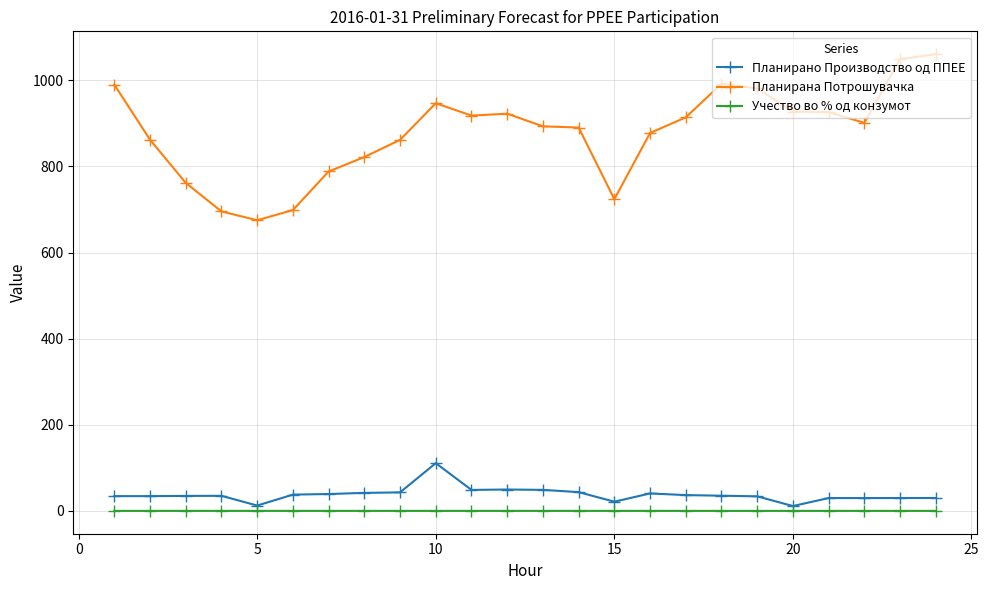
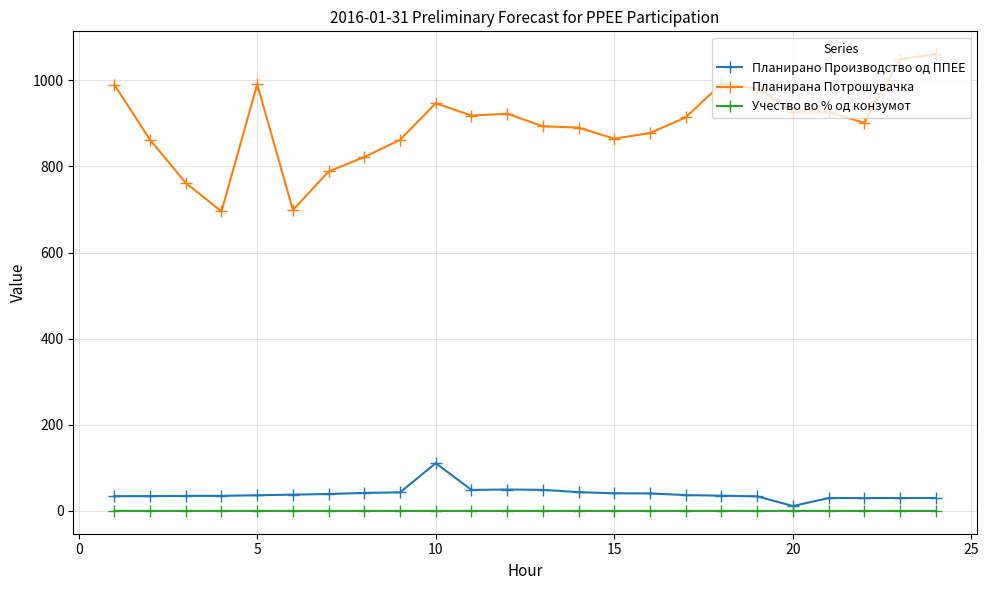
  {
    "Планирано Производство од ППЕЕ": {
-     "5": 10,
+     "5": 40,
      "10": 110,
-     "15": 20,
+     "15": 40,
      "20": 10
    },
    "Планирана Потрошувачка": {
-     "5": 670,
+     "5": 990,
      "10": 950,
-     "15": 720
+     "15": 860
    },
    "Учество во % од конзумот": {
      "5": 0,
      "10": 0,
      "15": 0,
      "20": 0
    }
  }
